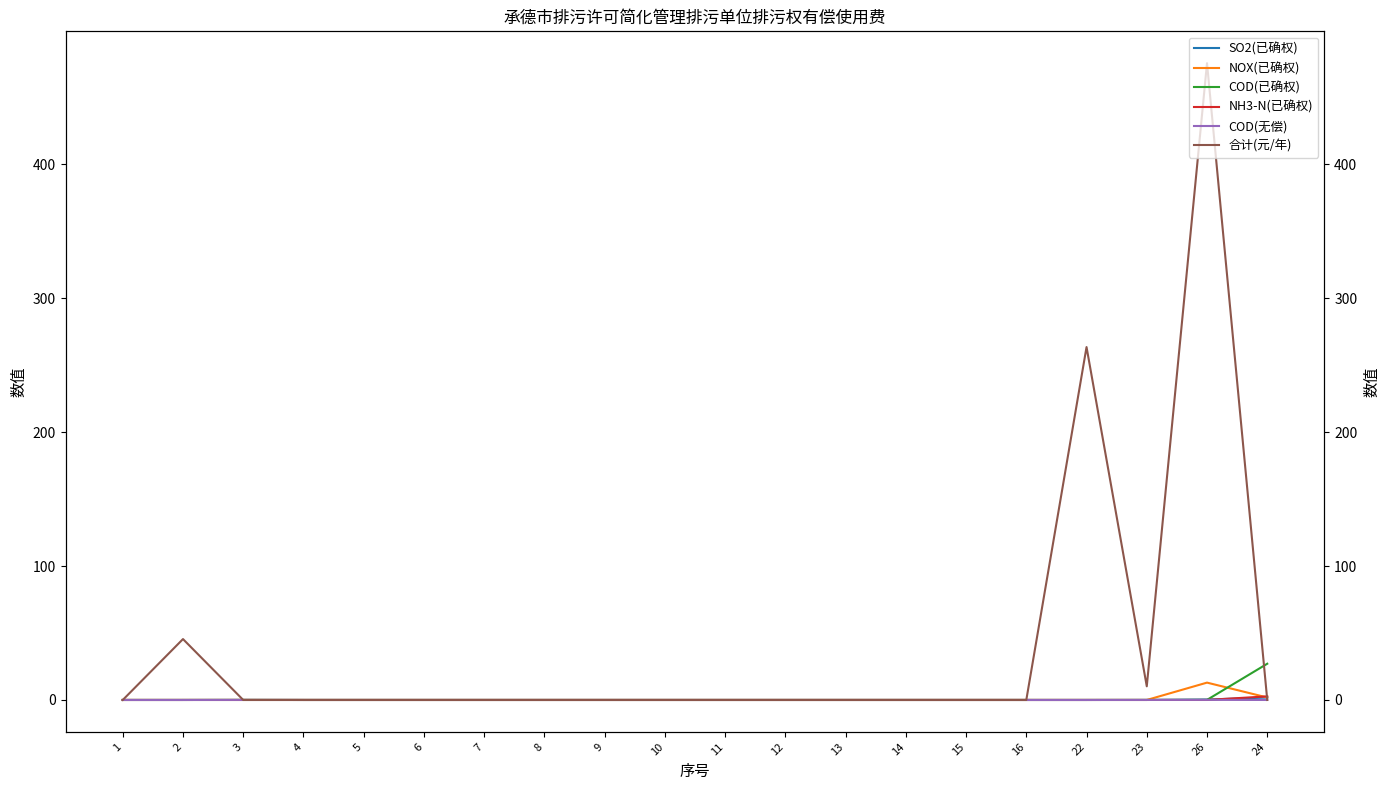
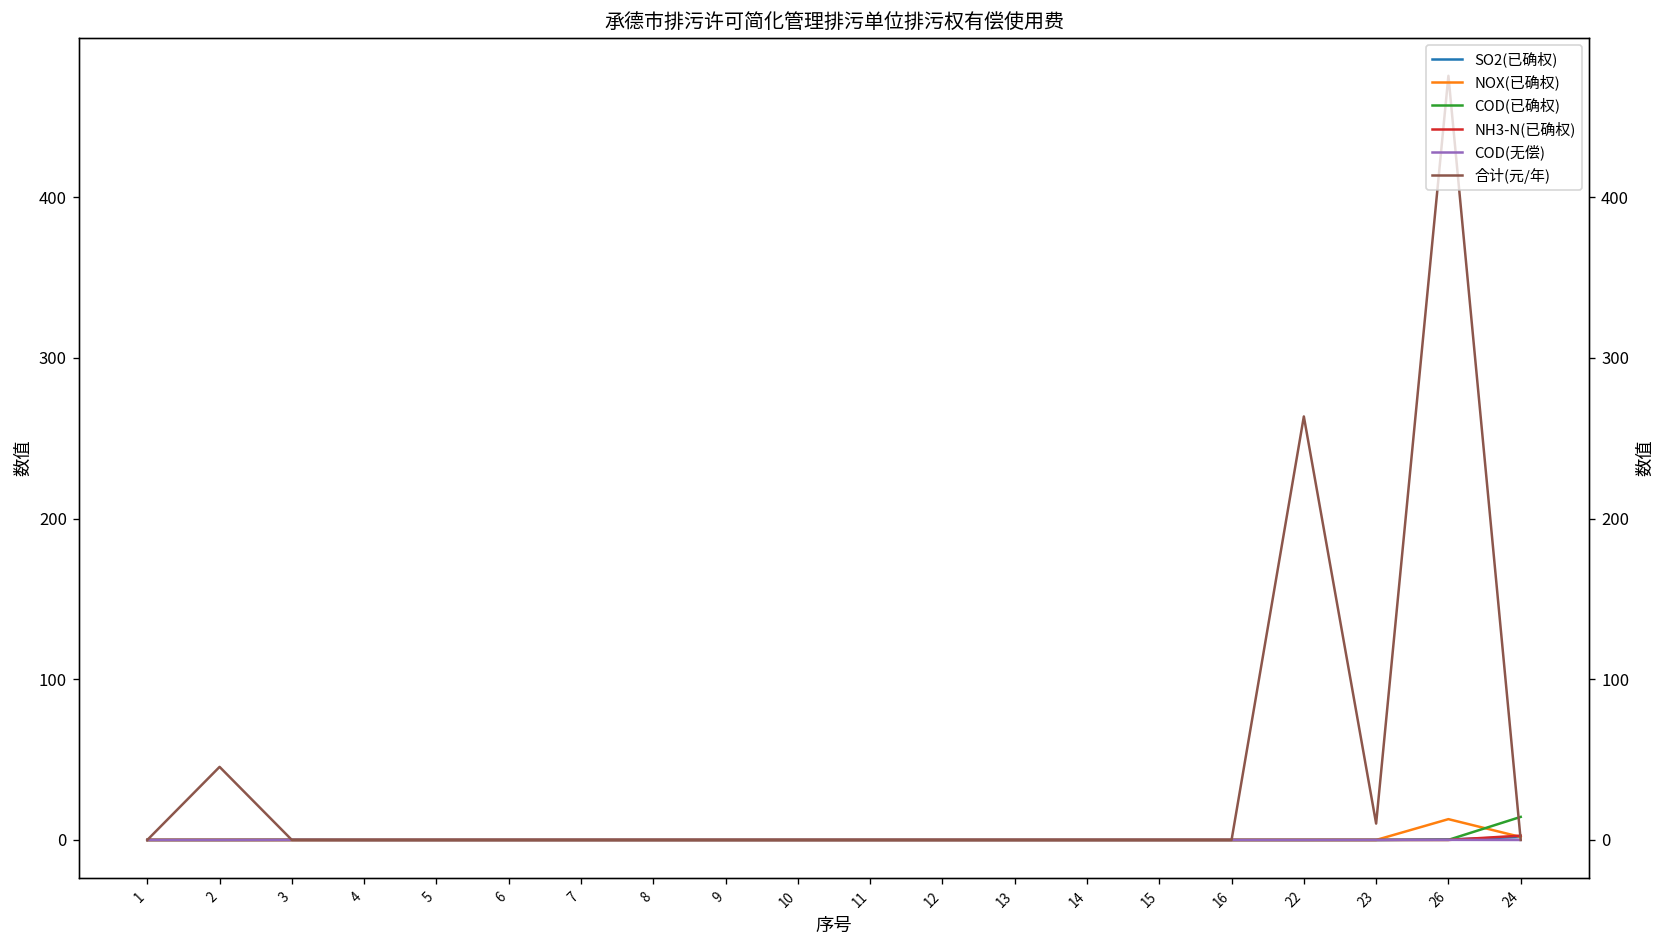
  {
    "NOX(已确权)": {
      "26": 13
    },
    "COD(已确权)": {
-     "24": 27
+     "24": 14
    },
    "合计(元/年)": {
      "2": 45,
      "22": 264,
      "23": 10
    }
  }
